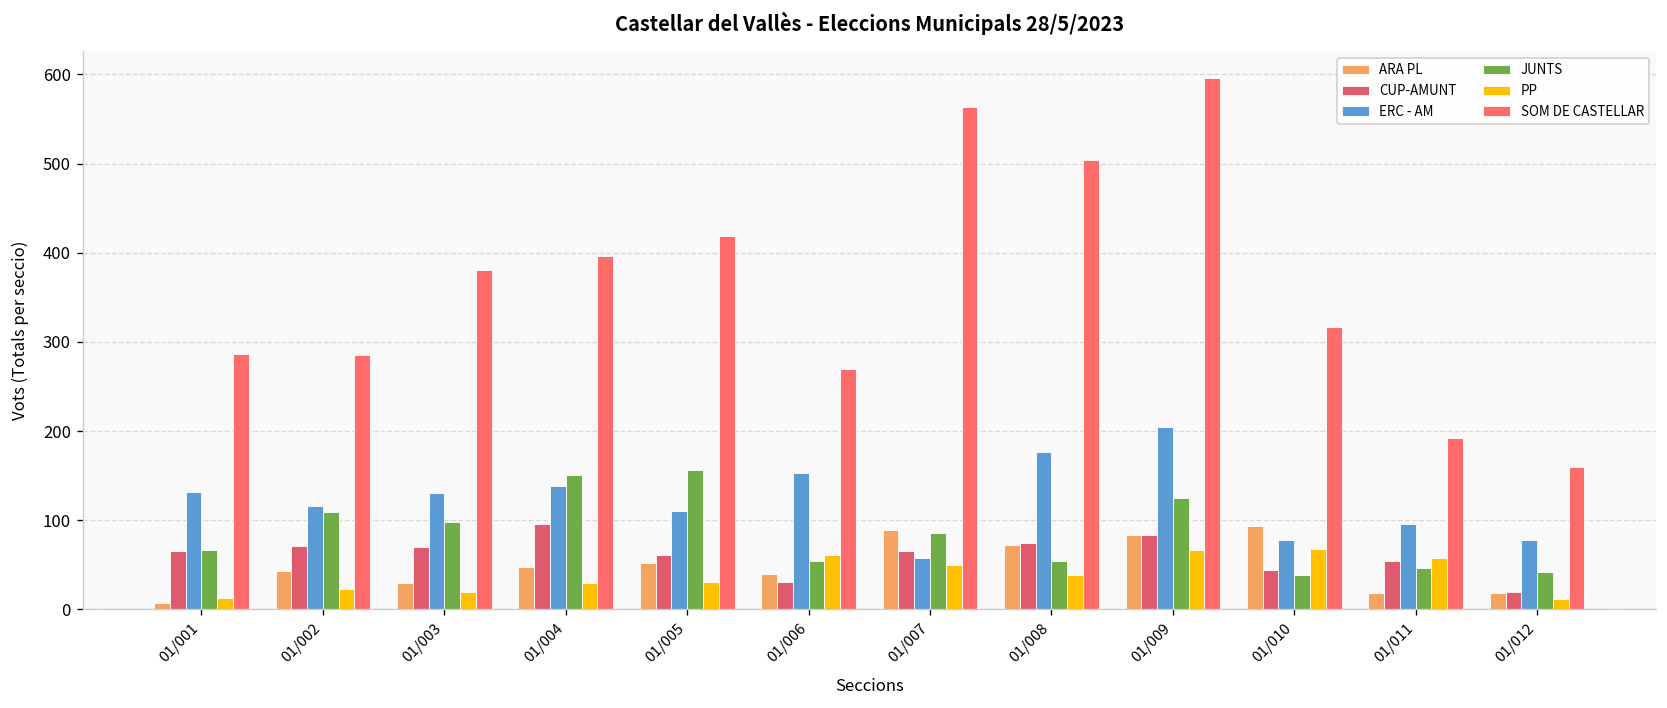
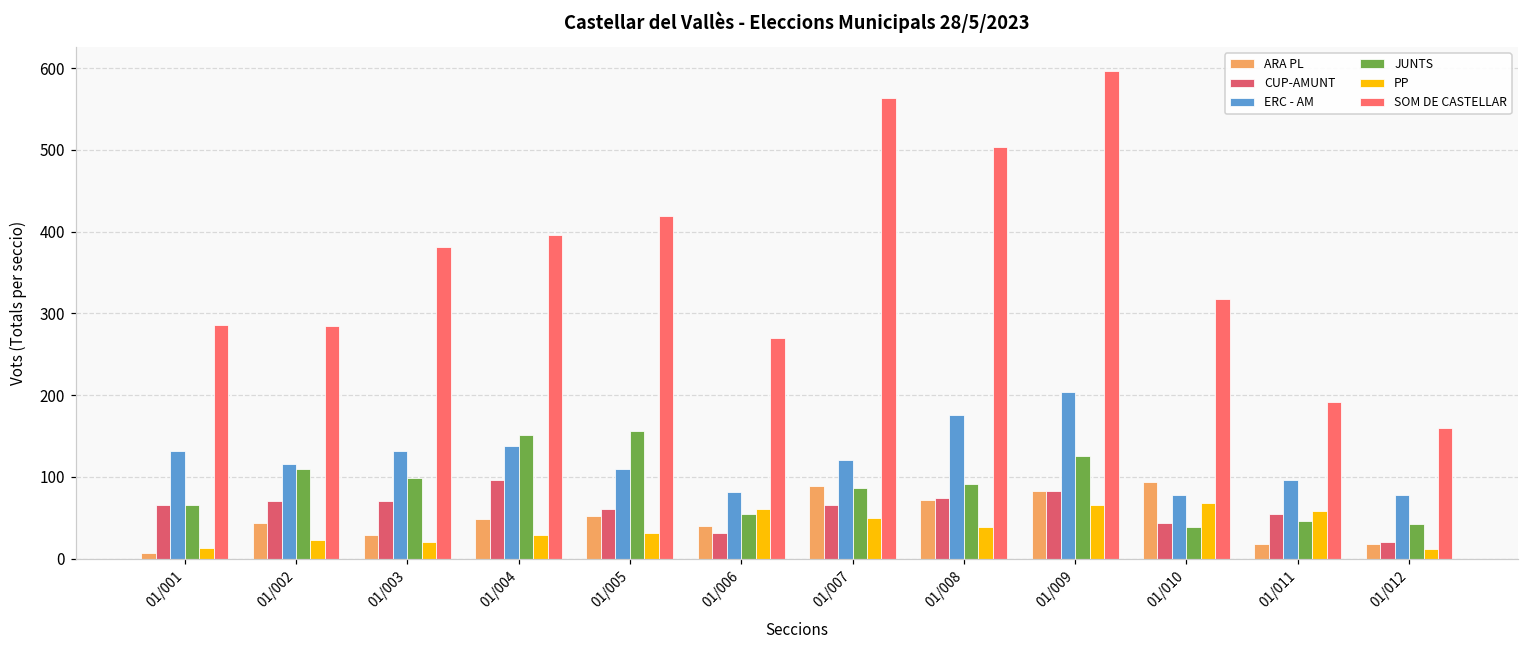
  {
    "ERC - AM": {
      "01/001": 130,
      "01/002": 120,
      "01/003": 130,
      "01/004": 140,
      "01/005": 110,
-     "01/006": 150,
-     "01/007": 60,
+     "01/006": 80,
+     "01/007": 120,
      "01/008": 180,
      "01/009": 200,
      "01/010": 80,
      "01/011": 100,
      "01/012": 80
    },
    "JUNTS": {
      "01/001": 70,
      "01/002": 110,
      "01/003": 100,
      "01/004": 150,
      "01/005": 160,
      "01/006": 50,
      "01/007": 90,
-     "01/008": 50,
+     "01/008": 90,
      "01/009": 130,
      "01/010": 40,
      "01/011": 50,
      "01/012": 40
    },
    "PP": {
      "01/001": 10,
      "01/002": 20,
      "01/003": 20,
      "01/004": 30,
      "01/005": 30,
      "01/006": 60,
      "01/007": 50,
      "01/008": 40,
      "01/009": 70,
      "01/010": 70,
      "01/011": 60,
      "01/012": 10
    }
  }
